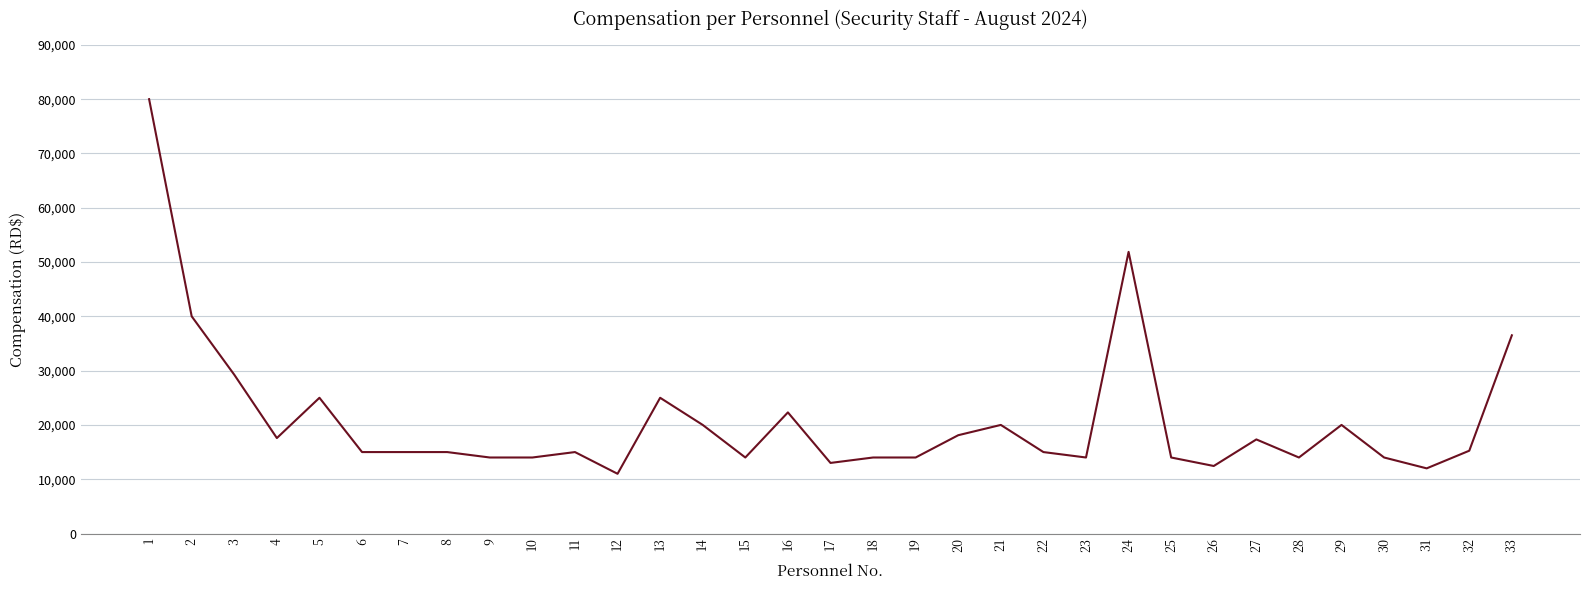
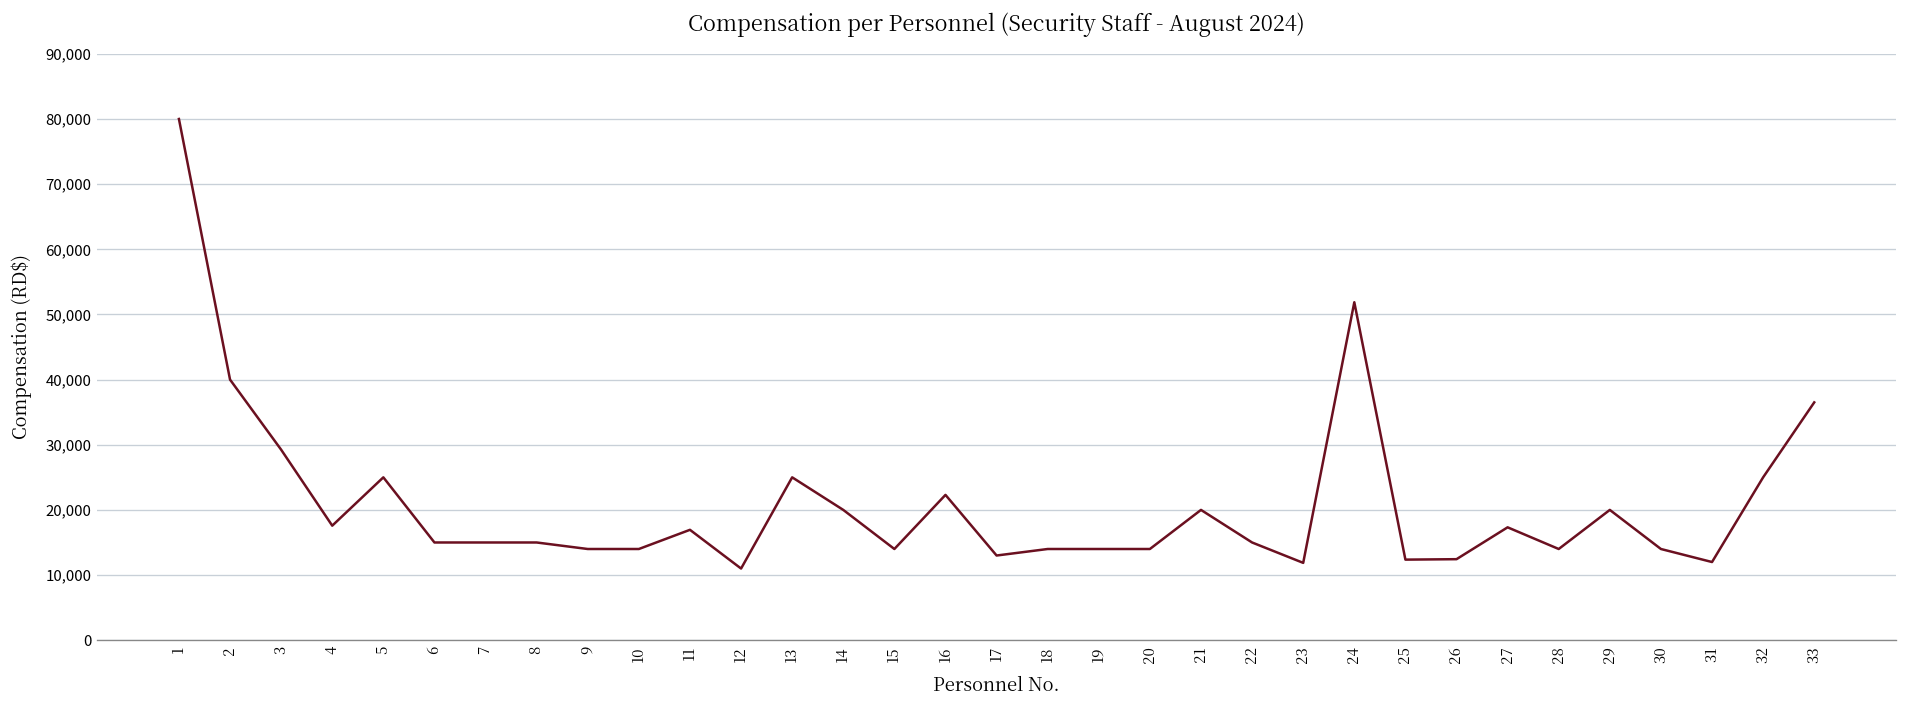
  {
    "1": "80,000",
    "2": "40,000",
    "3": "29,000",
    "4": "18,000",
    "5": "25,000",
    "6": "15,000",
    "7": "15,000",
    "8": "15,000",
    "9": "14,000",
    "10": "14,000",
-   "11": "15,000",
+   "11": "17,000",
    "12": "11,000",
    "13": "25,000",
    "14": "20,000",
    "15": "14,000",
    "16": "22,000",
    "17": "13,000",
    "18": "14,000",
    "19": "14,000",
-   "20": "18,000",
+   "20": "14,000",
    "21": "20,000",
    "22": "15,000",
-   "23": "14,000",
+   "23": "12,000",
    "24": "52,000",
-   "25": "14,000",
+   "25": "12,000",
    "26": "12,000",
    "27": "17,000",
    "28": "14,000",
    "29": "20,000",
    "30": "14,000",
    "31": "12,000",
-   "32": "15,000",
+   "32": "25,000",
    "33": "37,000"
  }
